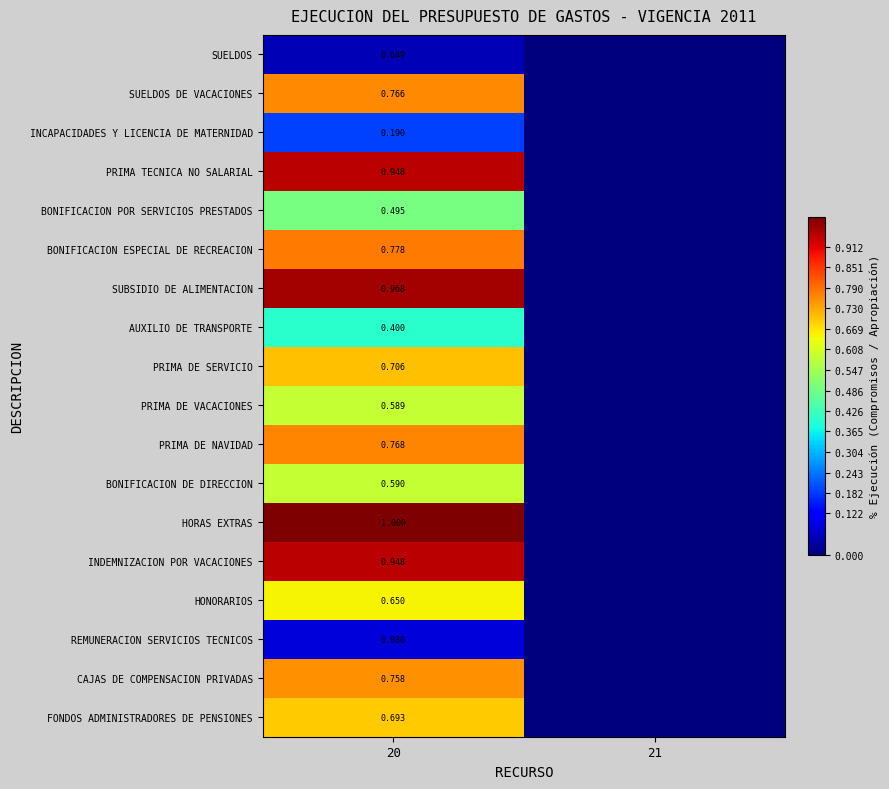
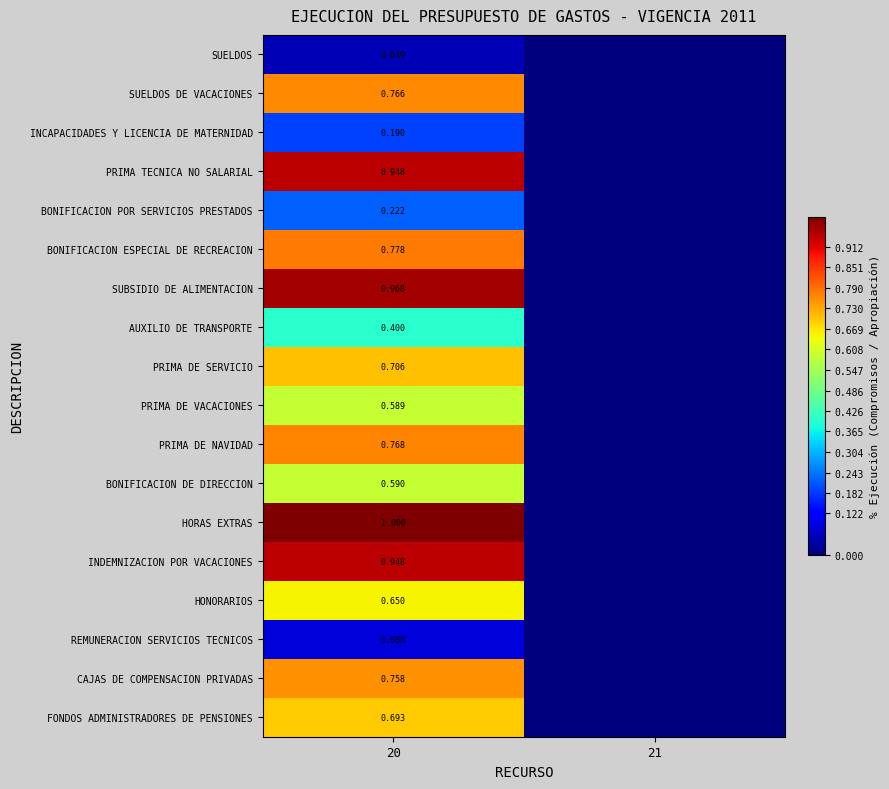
  {
    "SUELDOS": {
      "20": 0.049
    },
    "SUELDOS DE VACACIONES": {
      "20": 0.766
    },
    "INCAPACIDADES Y LICENCIA DE MATERNIDAD": {
      "20": 0.190
    },
    "PRIMA TECNICA NO SALARIAL": {
      "20": 0.948
    },
    "BONIFICACION POR SERVICIOS PRESTADOS": {
-     "20": 0.495
+     "20": 0.222
    },
    "BONIFICACION ESPECIAL DE RECREACION": {
      "20": 0.778
    },
    "SUBSIDIO DE ALIMENTACION": {
      "20": 0.968
    },
    "AUXILIO DE TRANSPORTE": {
      "20": 0.400
    },
    "PRIMA DE SERVICIO": {
      "20": 0.706
    },
    "PRIMA DE VACACIONES": {
      "20": 0.589
    },
    "PRIMA DE NAVIDAD": {
      "20": 0.768
    },
    "BONIFICACION DE DIRECCION": {
      "20": 0.590
    },
    "HORAS EXTRAS": {
      "20": 1.000
    },
    "INDEMNIZACION POR VACACIONES": {
      "20": 0.948
    },
    "HONORARIOS": {
      "20": 0.650
    },
    "REMUNERACION SERVICIOS TECNICOS": {
      "20": 0.080
    },
    "CAJAS DE COMPENSACION PRIVADAS": {
      "20": 0.758
    },
    "FONDOS ADMINISTRADORES DE PENSIONES": {
      "20": 0.693
    }
  }
